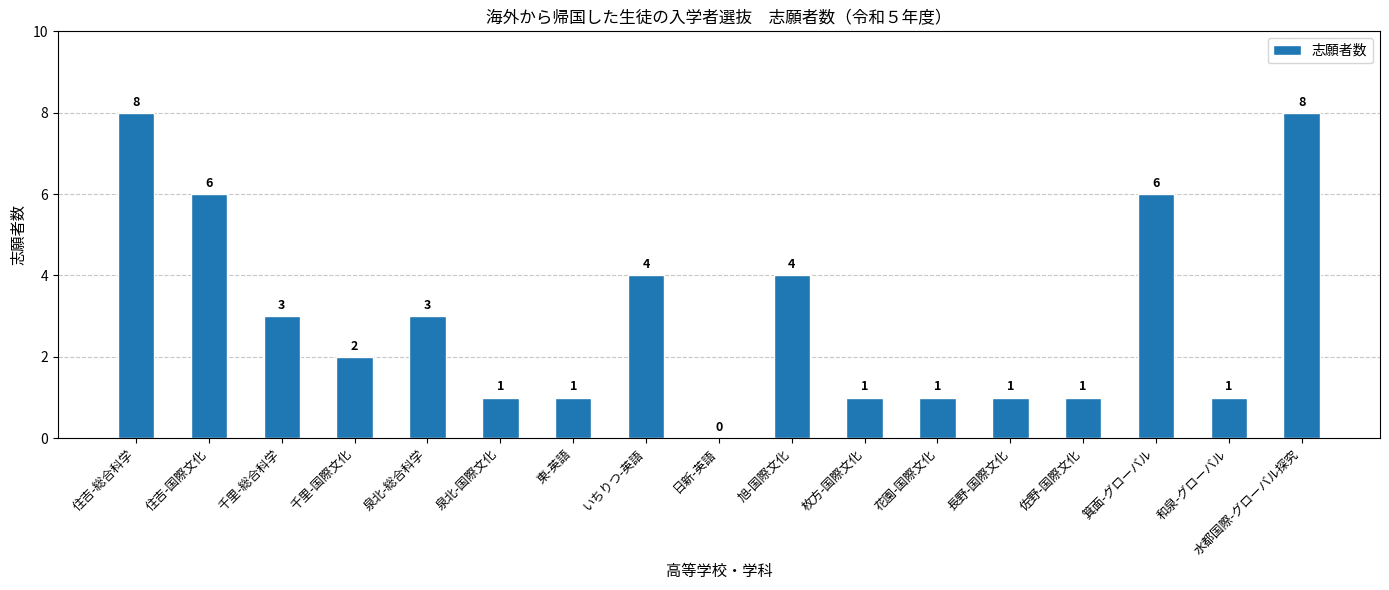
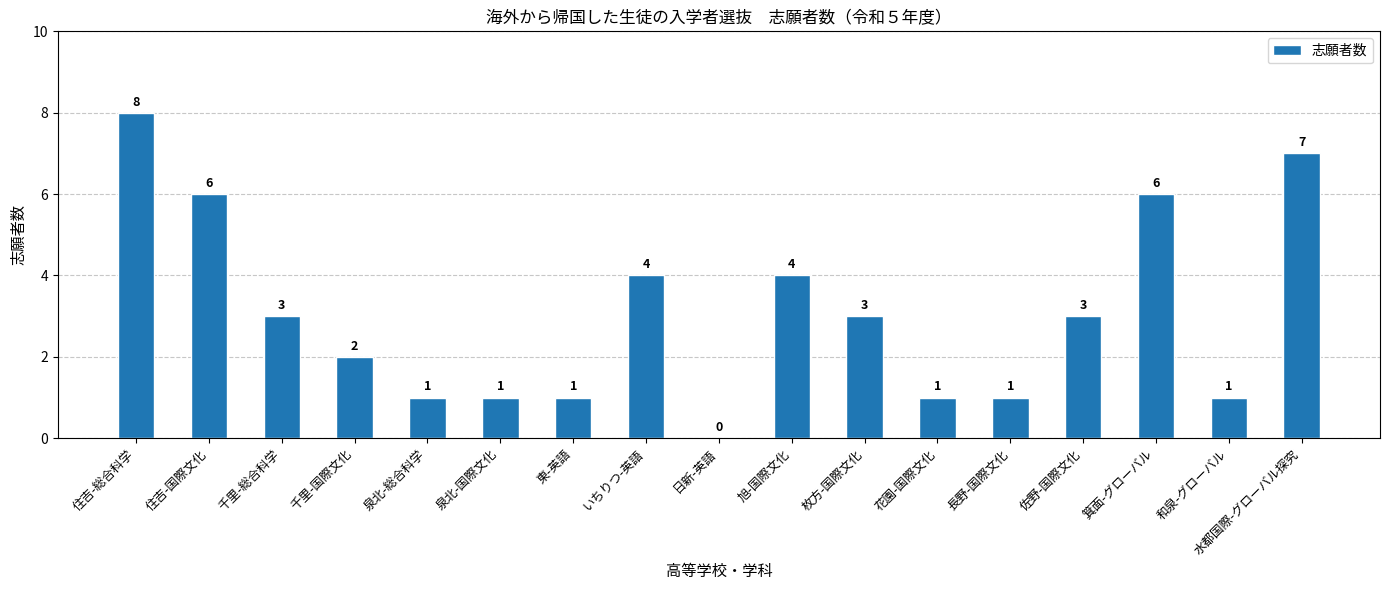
  {
    "住吉-総合科学": 8,
    "住吉-国際文化": 6,
    "千里-総合科学": 3,
    "千里-国際文化": 2,
-   "泉北-総合科学": 3,
+   "泉北-総合科学": 1,
    "泉北-国際文化": 1,
    "東-英語": 1,
    "いちりつ-英語": 4,
    "日新-英語": 0,
    "旭-国際文化": 4,
-   "枚方-国際文化": 1,
+   "枚方-国際文化": 3,
    "花園-国際文化": 1,
    "長野-国際文化": 1,
-   "佐野-国際文化": 1,
+   "佐野-国際文化": 3,
    "箕面-グローバル": 6,
    "和泉-グローバル": 1,
-   "水都国際-グローバル探究": 8
+   "水都国際-グローバル探究": 7
  }
